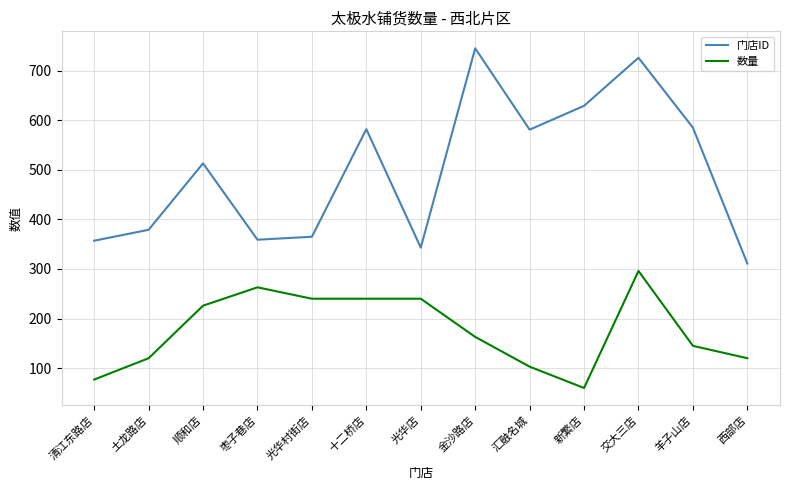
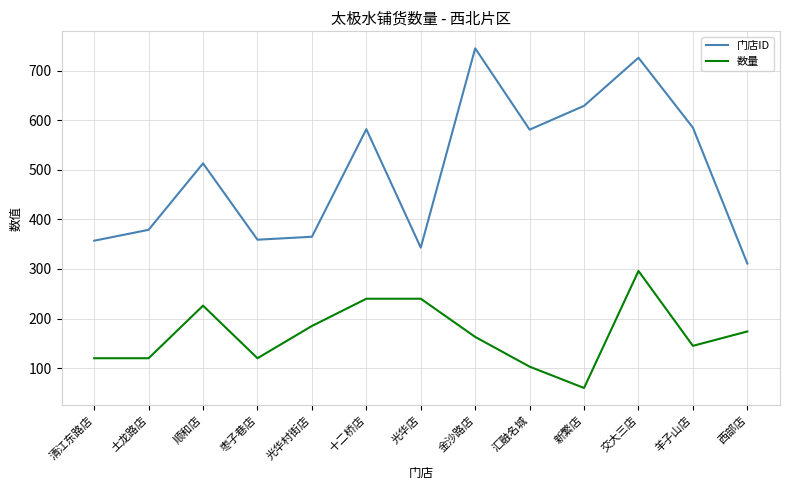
  {
    "门店ID": {
      "清江东路店": 360,
      "土龙路店": 380,
      "顺和店": 510,
      "枣子巷店": 360,
      "光华村街店": 370,
      "十二桥店": 580,
      "光华店": 340,
      "金沙路店": 750,
      "汇融名城": 580,
      "新繁店": 630,
      "交大三店": 730,
      "羊子山店": 590,
      "西部店": 310
    },
    "数量": {
-     "清江东路店": 80,
+     "清江东路店": 120,
      "土龙路店": 120,
      "顺和店": 230,
-     "枣子巷店": 260,
-     "光华村街店": 240,
+     "枣子巷店": 120,
+     "光华村街店": 190,
      "十二桥店": 240,
      "光华店": 240,
      "金沙路店": 160,
      "汇融名城": 100,
      "新繁店": 60,
      "交大三店": 300,
      "羊子山店": 150,
-     "西部店": 120
+     "西部店": 170
    }
  }
